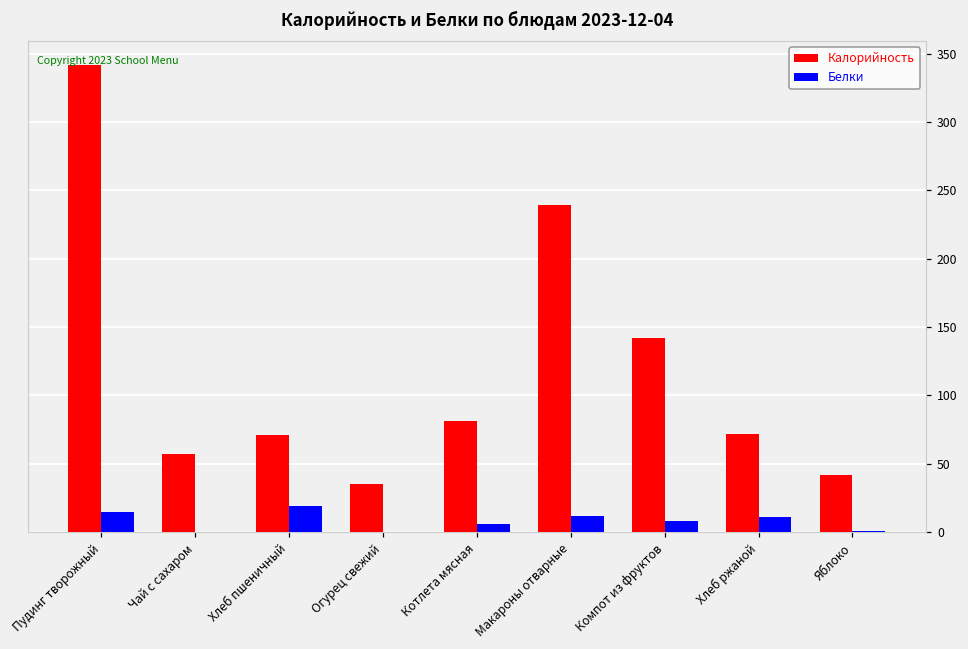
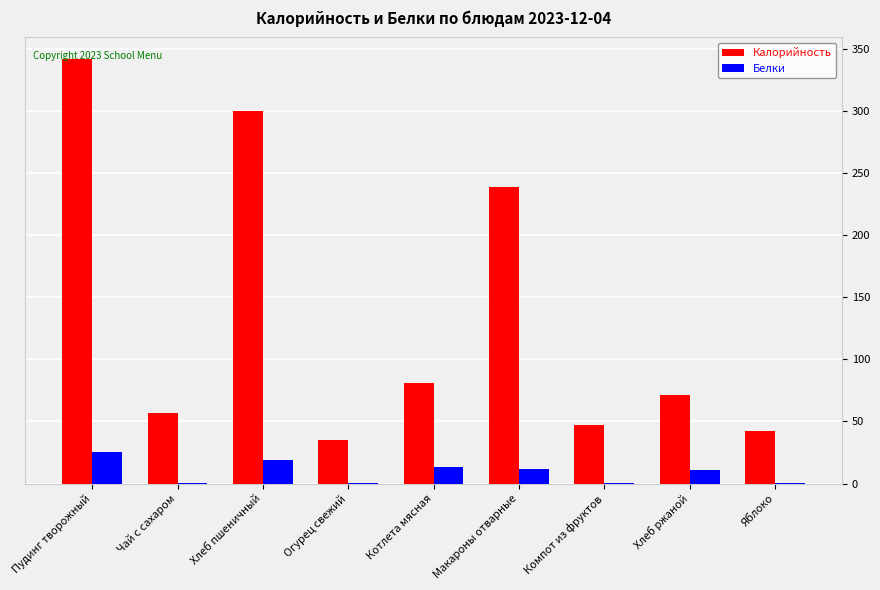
  {
    "Калорийность": {
      "Чай с сахаром": 57,
-     "Хлеб пшеничный": 71,
+     "Хлеб пшеничный": 300,
      "Огурец свежий": 35,
      "Котлета мясная": 81,
      "Макароны отварные": 239,
-     "Компот из фруктов": 142,
+     "Компот из фруктов": 47,
      "Хлеб ржаной": 71,
      "Яблоко": 42
    },
    "Белки": {
-     "Пудинг творожный": 14,
+     "Пудинг творожный": 25,
      "Хлеб пшеничный": 19,
-     "Котлета мясная": 6,
+     "Котлета мясная": 13,
      "Макароны отварные": 12,
-     "Компот из фруктов": 8,
+     "Компот из фруктов": 0,
      "Хлеб ржаной": 11
    }
  }
